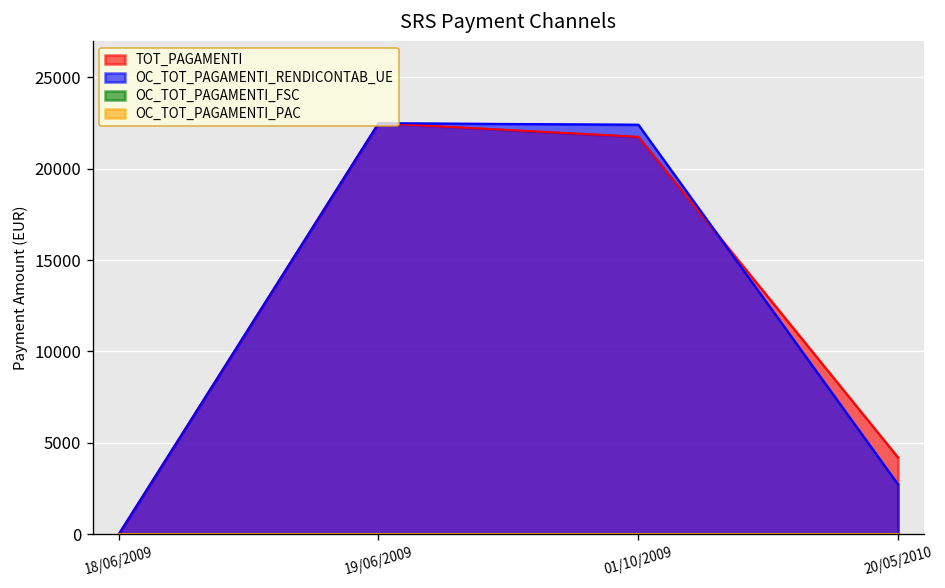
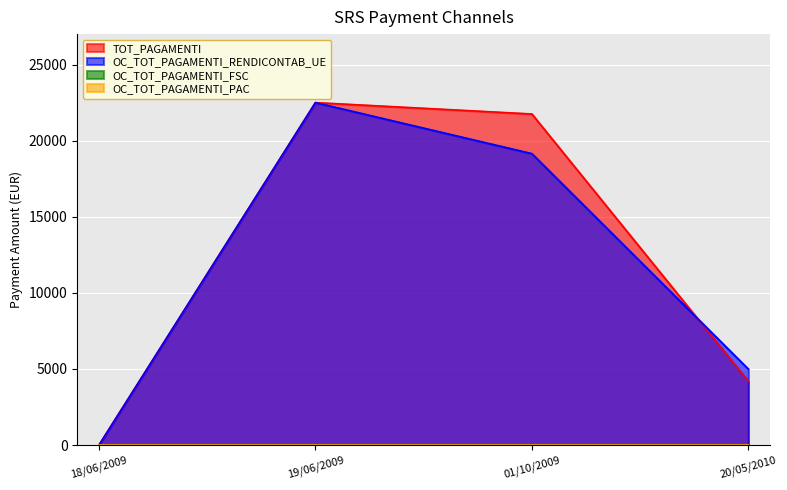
  {
    "TOT_PAGAMENTI": {
      "01/10/2009": 21800,
      "20/05/2010": 4200
    },
    "OC_TOT_PAGAMENTI_RENDICONTAB_UE": {
-     "01/10/2009": 22400,
-     "20/05/2010": 2700
+     "01/10/2009": 19100,
+     "20/05/2010": 5000
    },
    "OC_TOT_PAGAMENTI_PAC": {
      "19/06/2009": 0,
      "01/10/2009": 0,
      "20/05/2010": 0
    }
  }
